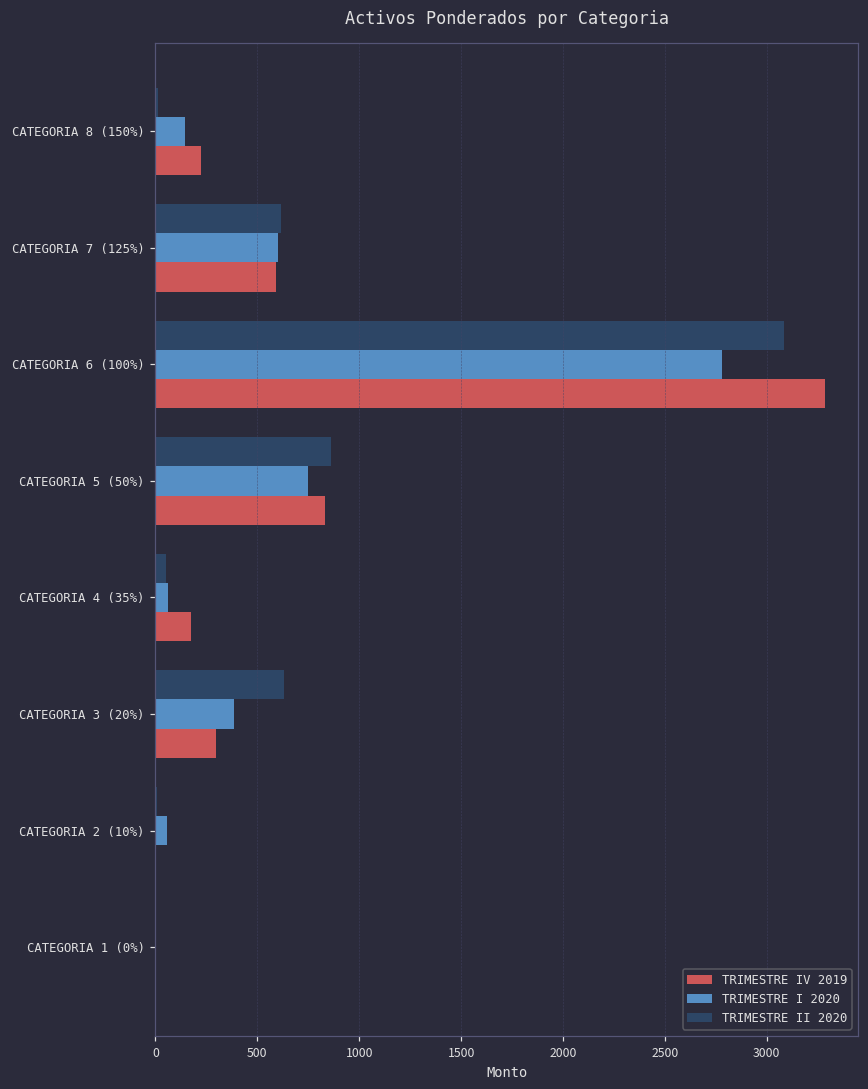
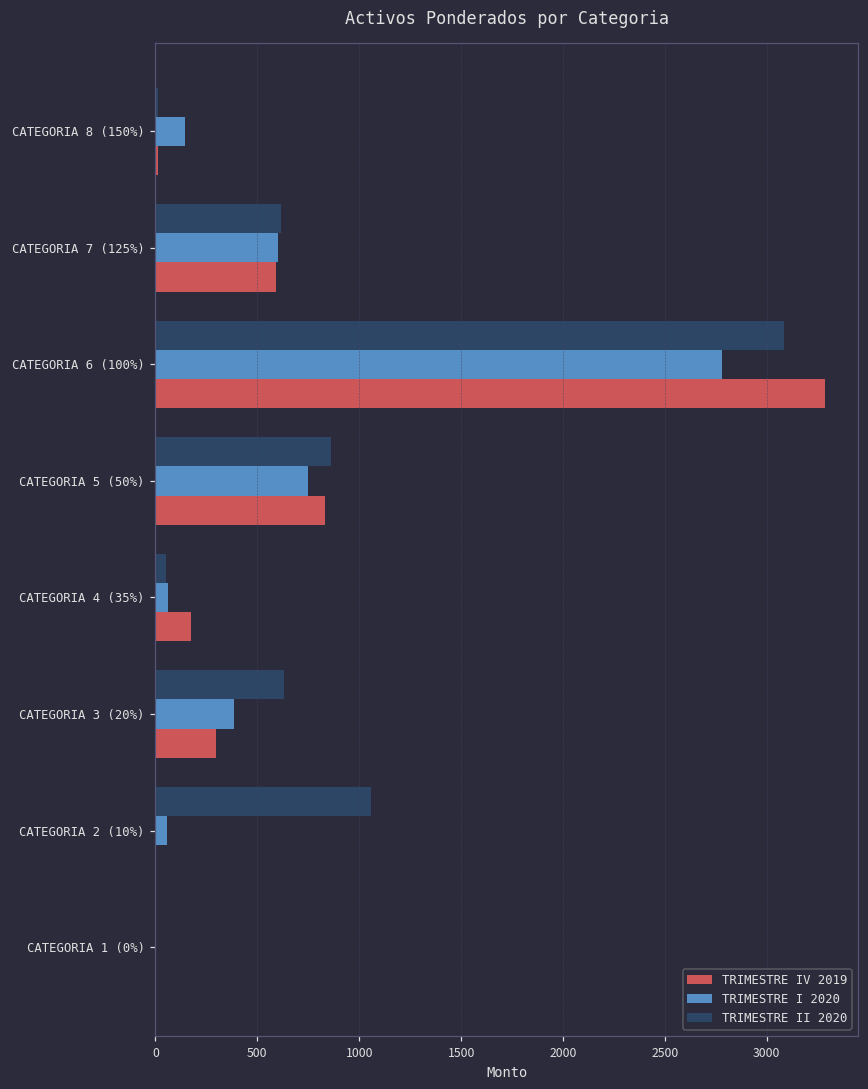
  {
    "TRIMESTRE IV 2019": {
-     "CATEGORIA 8 (150%)": 220,
+     "CATEGORIA 8 (150%)": 10,
      "CATEGORIA 7 (125%)": 590,
      "CATEGORIA 6 (100%)": 3280,
      "CATEGORIA 5 (50%)": 830,
      "CATEGORIA 4 (35%)": 180,
      "CATEGORIA 3 (20%)": 300,
      "CATEGORIA 1 (0%)": 0
    },
    "TRIMESTRE I 2020": {
      "CATEGORIA 8 (150%)": 140,
      "CATEGORIA 7 (125%)": 600,
      "CATEGORIA 6 (100%)": 2780,
      "CATEGORIA 5 (50%)": 750,
      "CATEGORIA 4 (35%)": 60,
      "CATEGORIA 3 (20%)": 390,
      "CATEGORIA 2 (10%)": 60,
      "CATEGORIA 1 (0%)": 0
    },
    "TRIMESTRE II 2020": {
      "CATEGORIA 7 (125%)": 620,
      "CATEGORIA 6 (100%)": 3090,
      "CATEGORIA 5 (50%)": 860,
      "CATEGORIA 4 (35%)": 50,
      "CATEGORIA 3 (20%)": 630,
-     "CATEGORIA 2 (10%)": 10,
+     "CATEGORIA 2 (10%)": 1060,
      "CATEGORIA 1 (0%)": 0
    }
  }
